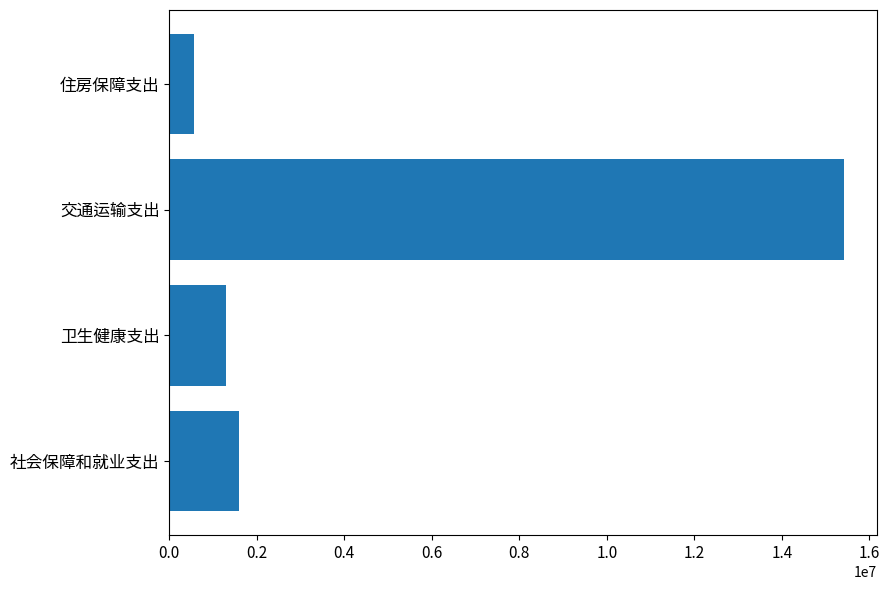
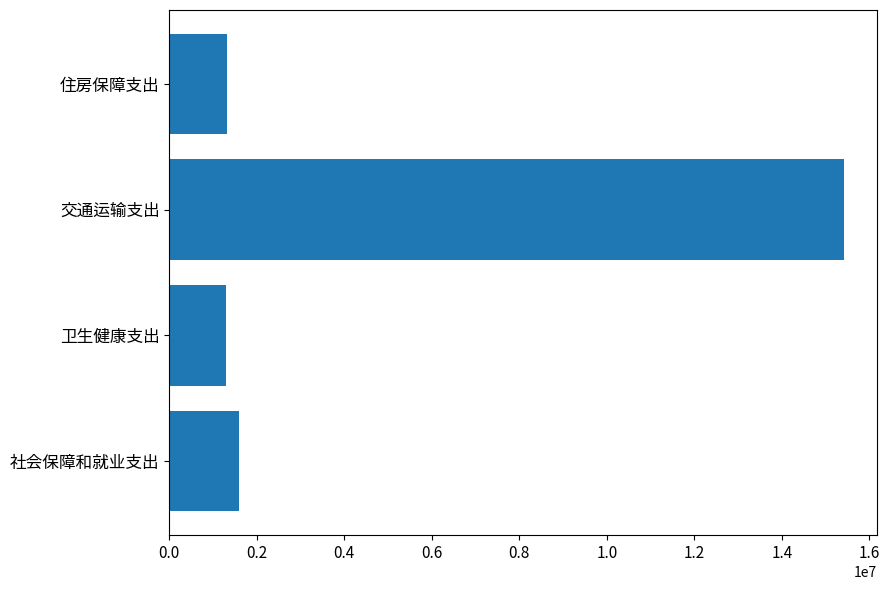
  {
-   "住房保障支出": 600000,
+   "住房保障支出": 1300000,
    "交通运输支出": 15400000,
    "卫生健康支出": 1300000,
    "社会保障和就业支出": 1600000
  }
